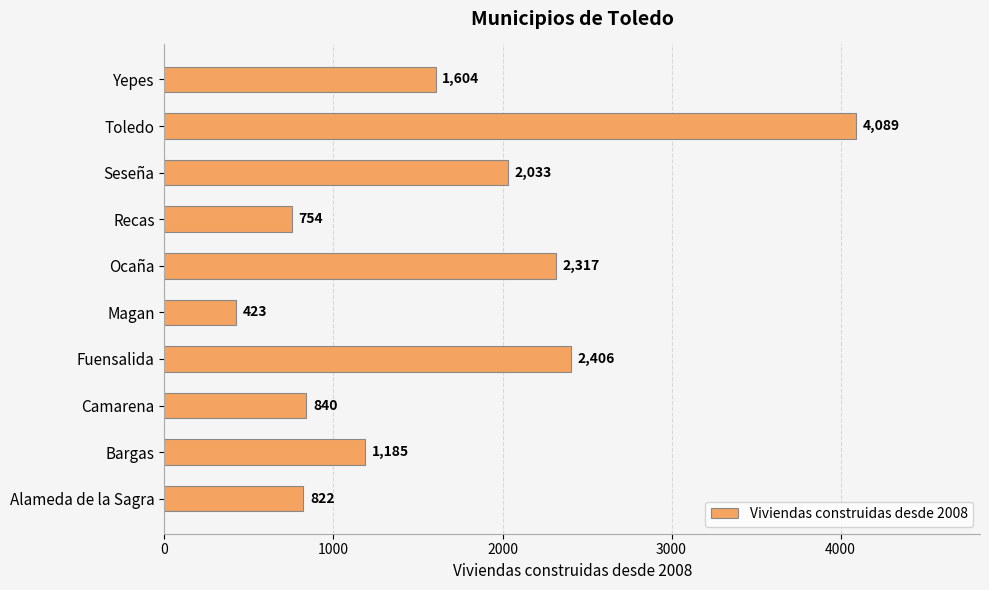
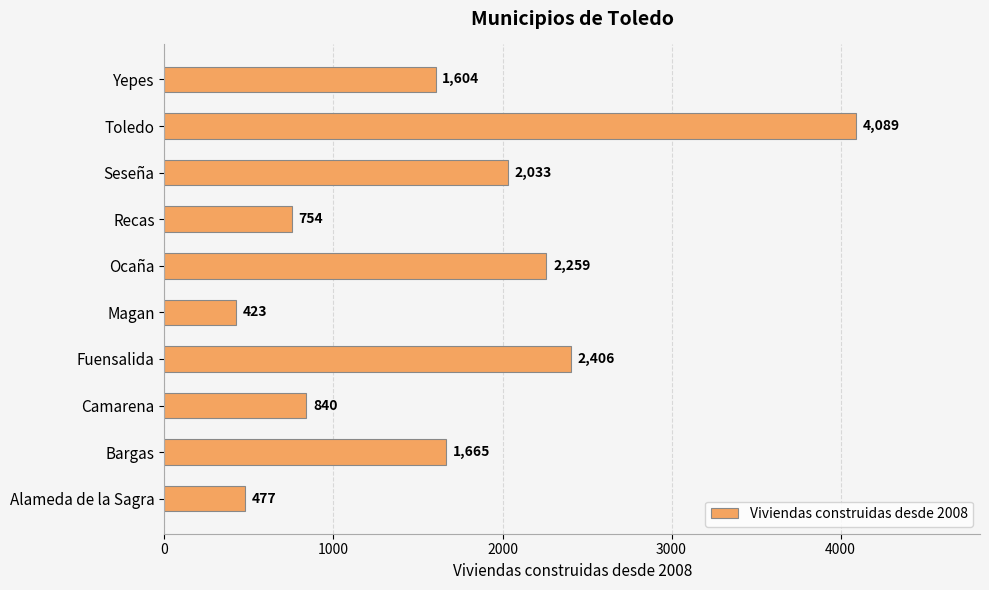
  {
    "Yepes": "1,604",
    "Toledo": "4,089",
    "Seseña": "2,033",
    "Recas": "754",
-   "Ocaña": "2,317",
+   "Ocaña": "2,259",
    "Magan": "423",
    "Fuensalida": "2,406",
    "Camarena": "840",
-   "Bargas": "1,185",
-   "Alameda de la Sagra": "822"
+   "Bargas": "1,665",
+   "Alameda de la Sagra": "477"
  }
